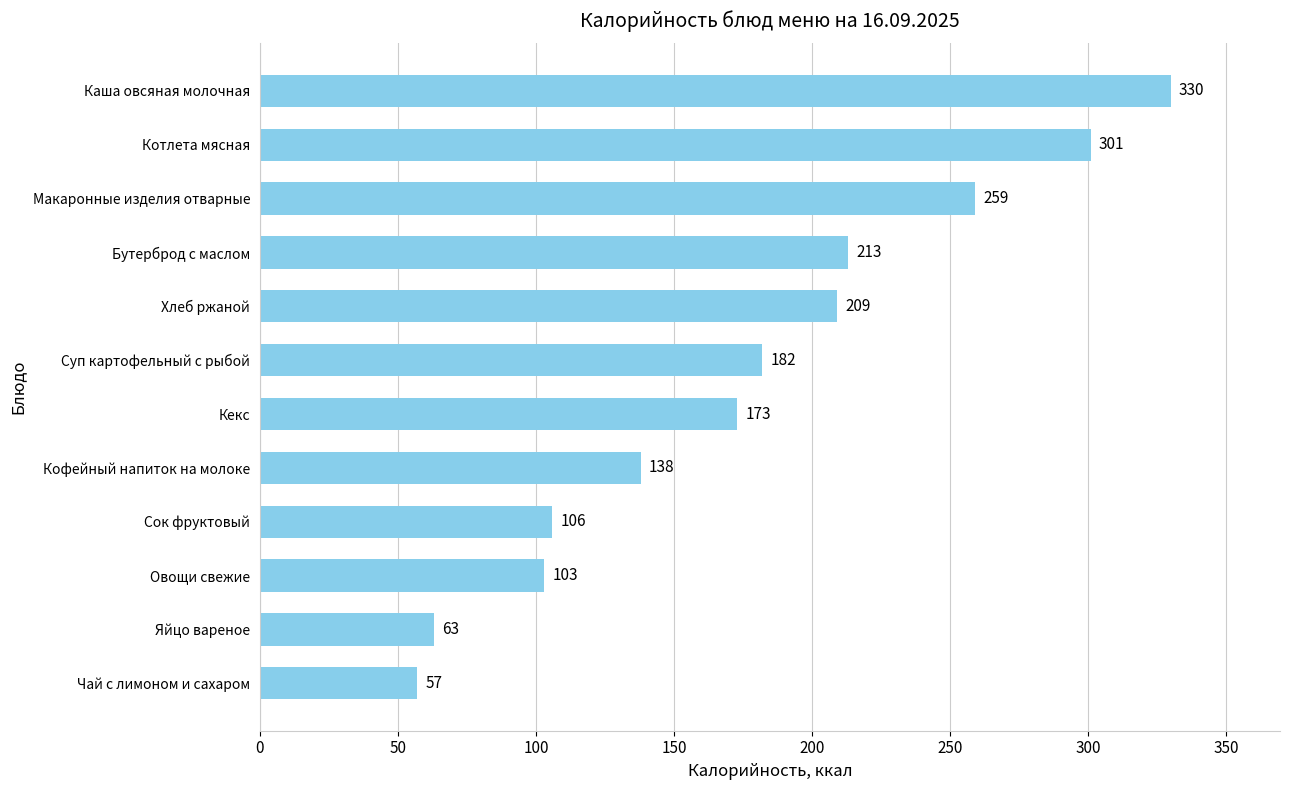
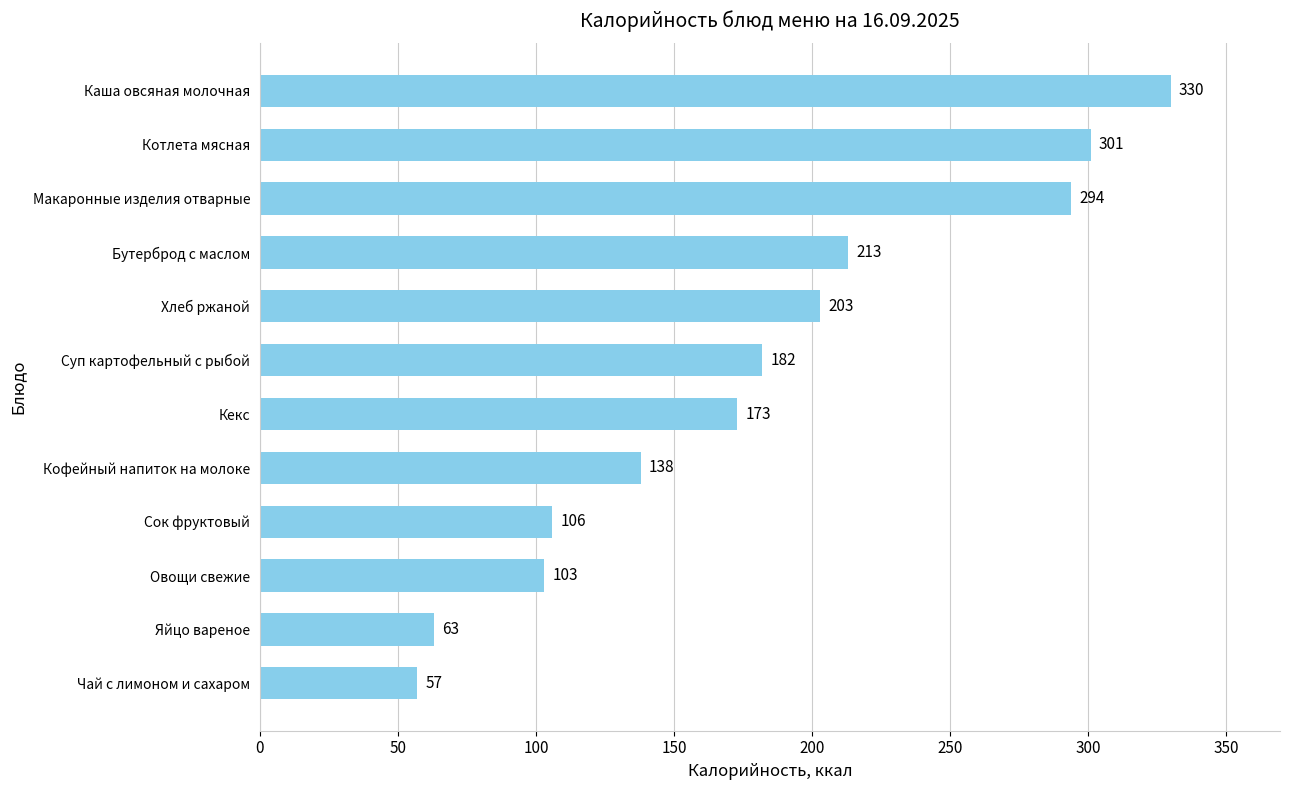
  {
    "Каша овсяная молочная": 330,
    "Котлета мясная": 301,
-   "Макаронные изделия отварные": 259,
+   "Макаронные изделия отварные": 294,
    "Бутерброд с маслом": 213,
-   "Хлеб ржаной": 209,
+   "Хлеб ржаной": 203,
    "Суп картофельный с рыбой": 182,
    "Кекс": 173,
    "Кофейный напиток на молоке": 138,
    "Сок фруктовый": 106,
    "Овощи свежие": 103,
    "Яйцо вареное": 63,
    "Чай с лимоном и сахаром": 57
  }
